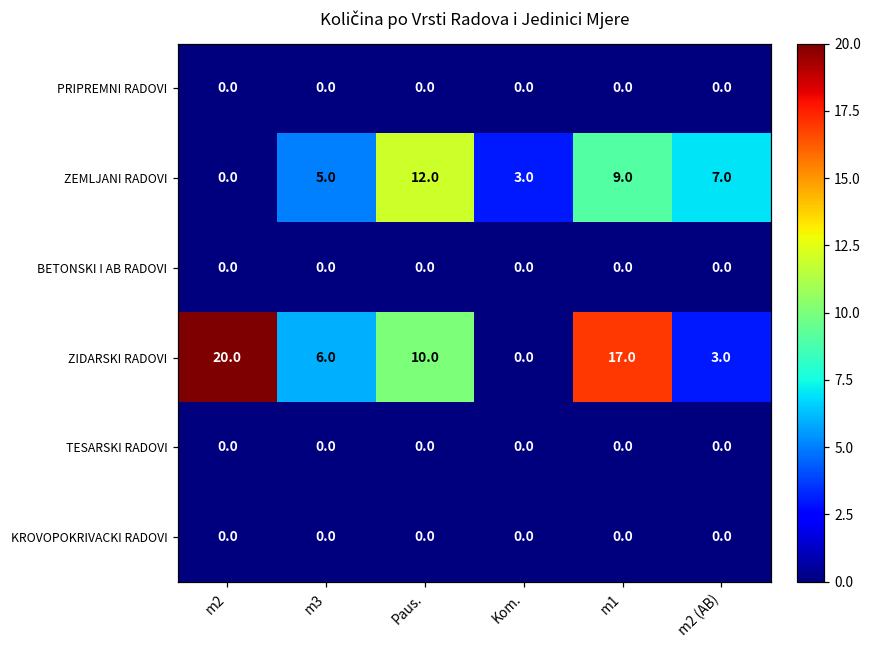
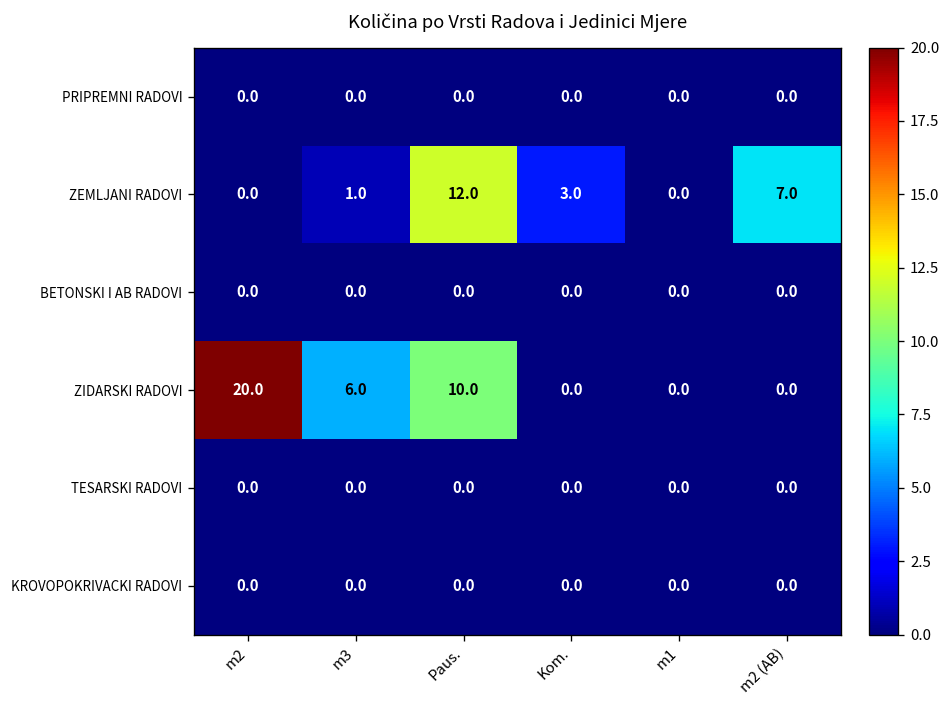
  {
    "PRIPREMNI RADOVI": {
      "m2": 0.0,
      "m3": 0.0,
      "Paus.": 0.0,
      "Kom.": 0.0,
      "m1": 0.0,
      "m2 (AB)": 0.0
    },
    "ZEMLJANI RADOVI": {
      "m2": 0.0,
-     "m3": 5.0,
+     "m3": 1.0,
      "Paus.": 12.0,
      "Kom.": 3.0,
-     "m1": 9.0,
+     "m1": 0.0,
      "m2 (AB)": 7.0
    },
    "BETONSKI I AB RADOVI": {
      "m2": 0.0,
      "m3": 0.0,
      "Paus.": 0.0,
      "Kom.": 0.0,
      "m1": 0.0,
      "m2 (AB)": 0.0
    },
    "ZIDARSKI RADOVI": {
      "m2": 20.0,
      "m3": 6.0,
      "Paus.": 10.0,
      "Kom.": 0.0,
-     "m1": 17.0,
-     "m2 (AB)": 3.0
+     "m1": 0.0,
+     "m2 (AB)": 0.0
    },
    "TESARSKI RADOVI": {
      "m2": 0.0,
      "m3": 0.0,
      "Paus.": 0.0,
      "Kom.": 0.0,
      "m1": 0.0,
      "m2 (AB)": 0.0
    },
    "KROVOPOKRIVACKI RADOVI": {
      "m2": 0.0,
      "m3": 0.0,
      "Paus.": 0.0,
      "Kom.": 0.0,
      "m1": 0.0,
      "m2 (AB)": 0.0
    }
  }
